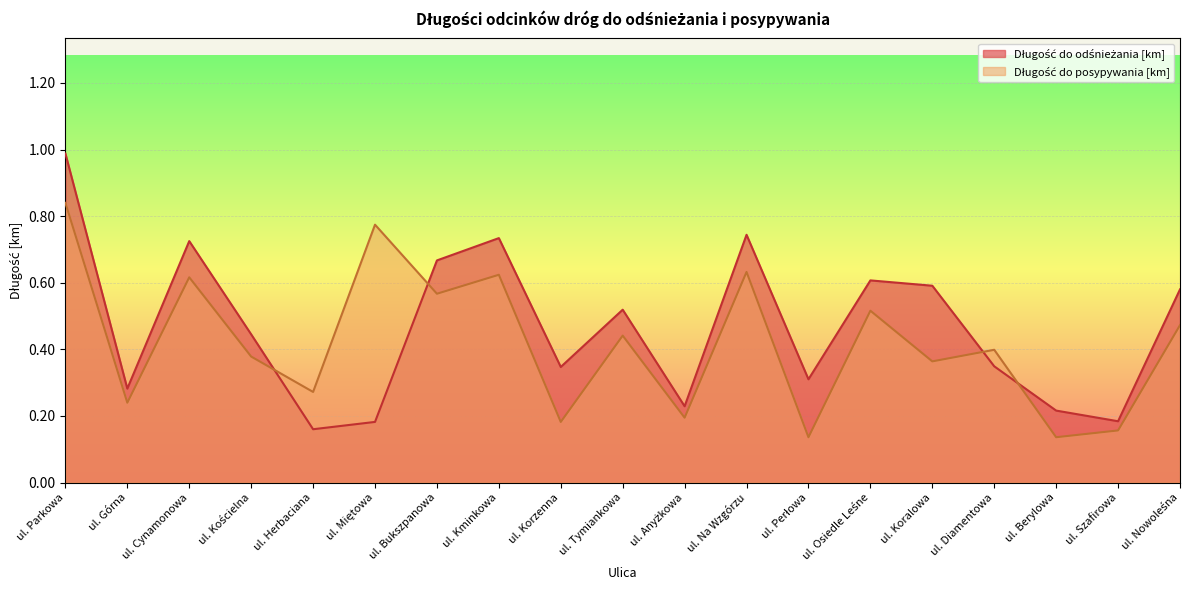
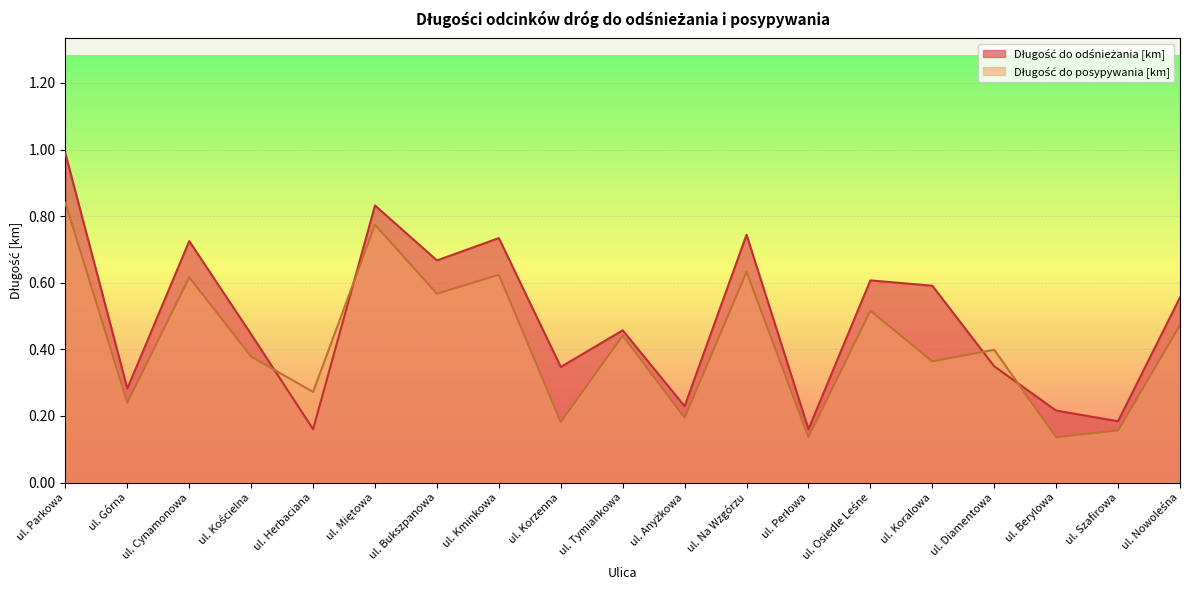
  {
    "Długość do odśnieżania [km]": {
      "ul. Parkowa": 0.99,
      "ul. Górna": 0.28,
      "ul. Cynamonowa": 0.73,
      "ul. Kościelna": 0.45,
      "ul. Herbaciana": 0.16,
-     "ul. Miętowa": 0.18,
+     "ul. Miętowa": 0.83,
      "ul. Bukszpanowa": 0.67,
      "ul. Kminkowa": 0.73,
      "ul. Korzenna": 0.35,
-     "ul. Tymiankowa": 0.52,
+     "ul. Tymiankowa": 0.46,
      "ul. Anyżkowa": 0.23,
      "ul. Na Wzgórzu": 0.74,
-     "ul. Perłowa": 0.31,
+     "ul. Perłowa": 0.16,
      "ul. Osiedle Leśne": 0.61,
      "ul. Koralowa": 0.59,
      "ul. Diamentowa": 0.35,
      "ul. Berylowa": 0.22,
      "ul. Szafirowa": 0.18,
-     "ul. Nowoleśna": 0.58
+     "ul. Nowoleśna": 0.56
    },
    "Długość do posypywania [km]": {
      "ul. Parkowa": 0.84,
      "ul. Górna": 0.24,
      "ul. Cynamonowa": 0.62,
      "ul. Kościelna": 0.38,
      "ul. Herbaciana": 0.27,
      "ul. Miętowa": 0.77,
      "ul. Bukszpanowa": 0.57,
      "ul. Kminkowa": 0.62,
      "ul. Korzenna": 0.18,
      "ul. Tymiankowa": 0.44,
      "ul. Anyżkowa": 0.19,
      "ul. Na Wzgórzu": 0.63,
      "ul. Perłowa": 0.14,
      "ul. Osiedle Leśne": 0.52,
      "ul. Koralowa": 0.36,
      "ul. Diamentowa": 0.40,
      "ul. Berylowa": 0.14,
      "ul. Szafirowa": 0.16,
      "ul. Nowoleśna": 0.47
    }
  }
